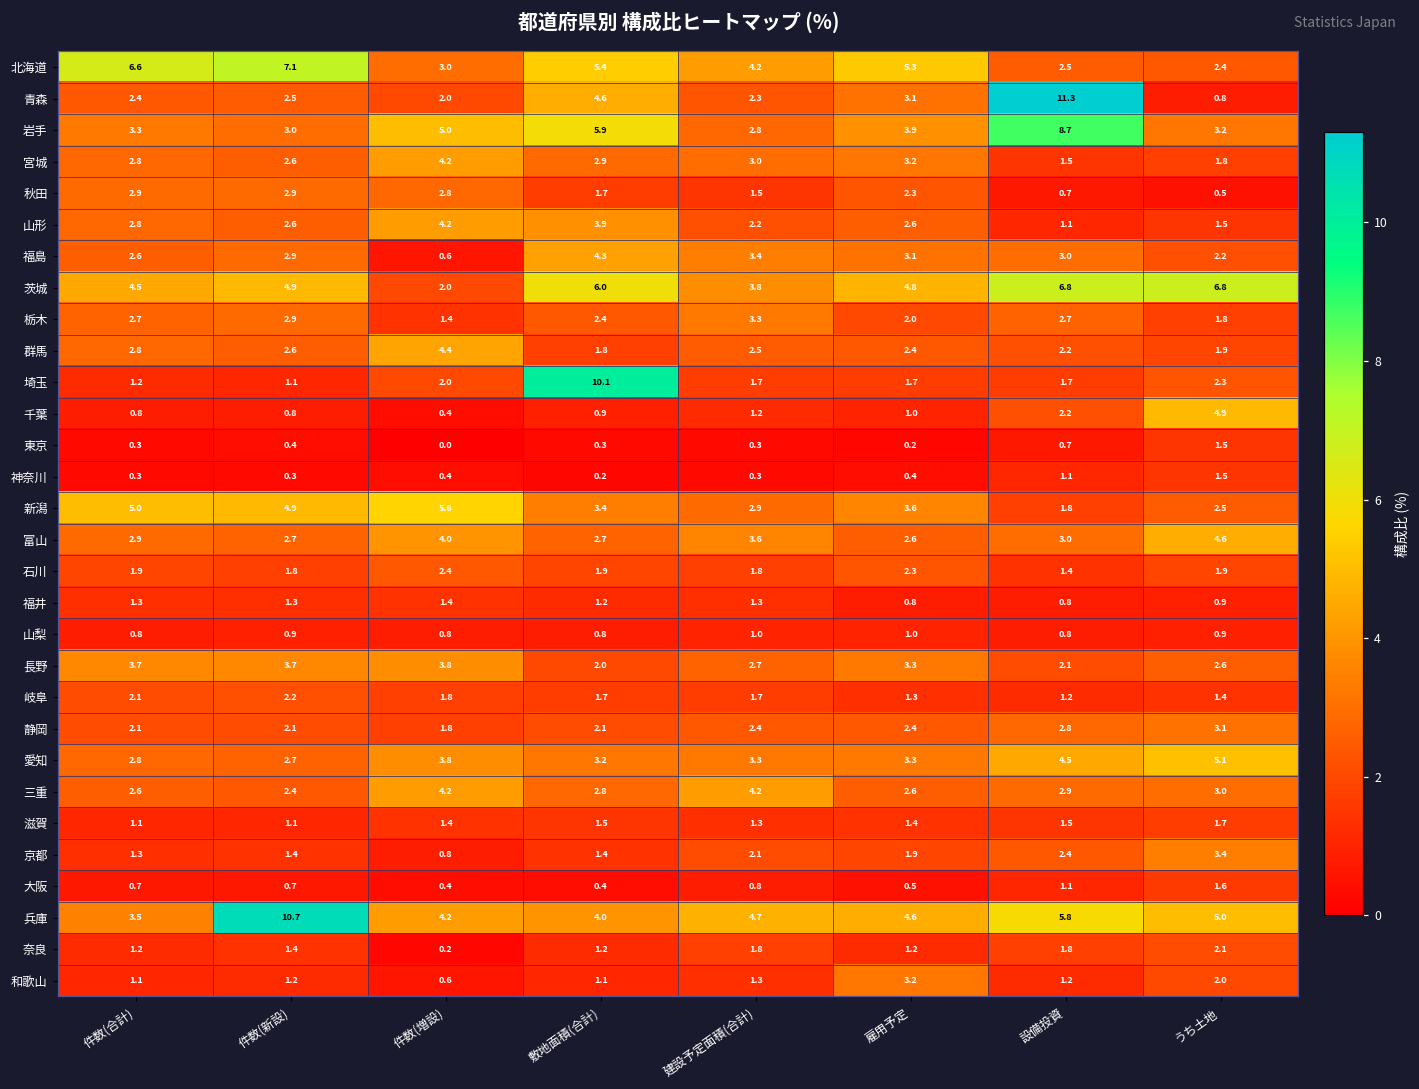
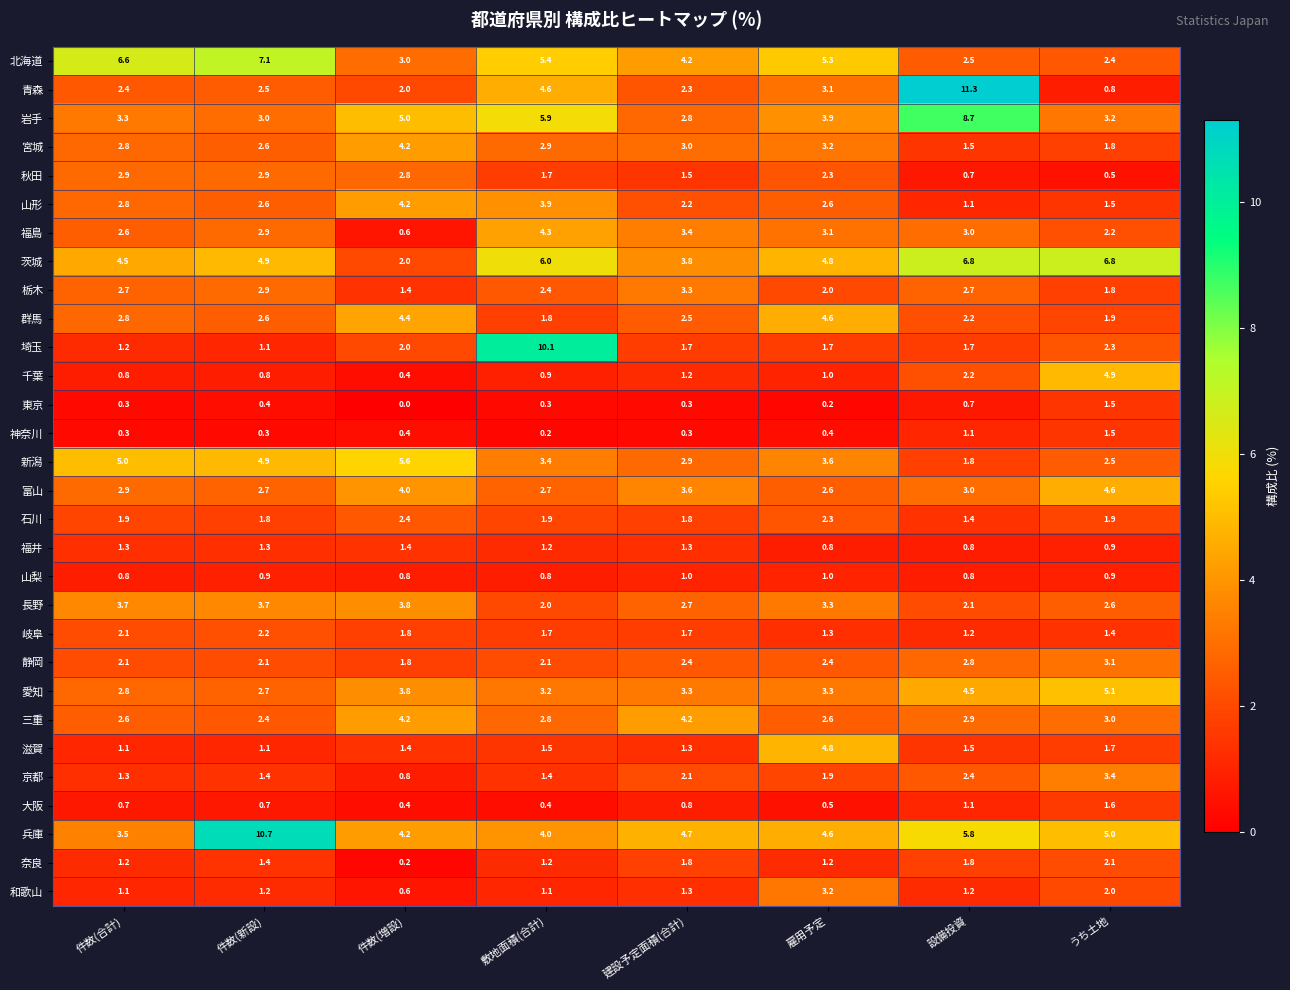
  {
    "群馬": {
      "件数(合計)": 2.8,
      "件数(新設)": 2.6,
      "件数(増設)": 4.4,
      "敷地面積(合計)": 1.8,
      "建設予定面積(合計)": 2.5,
-     "雇用予定": 2.4,
+     "雇用予定": 4.6,
      "設備投資": 2.2,
      "うち土地": 1.9
    },
    "滋賀": {
      "件数(合計)": 1.1,
      "件数(新設)": 1.1,
      "件数(増設)": 1.4,
      "敷地面積(合計)": 1.5,
      "建設予定面積(合計)": 1.3,
-     "雇用予定": 1.4,
+     "雇用予定": 4.8,
      "設備投資": 1.5,
      "うち土地": 1.7
    }
  }
